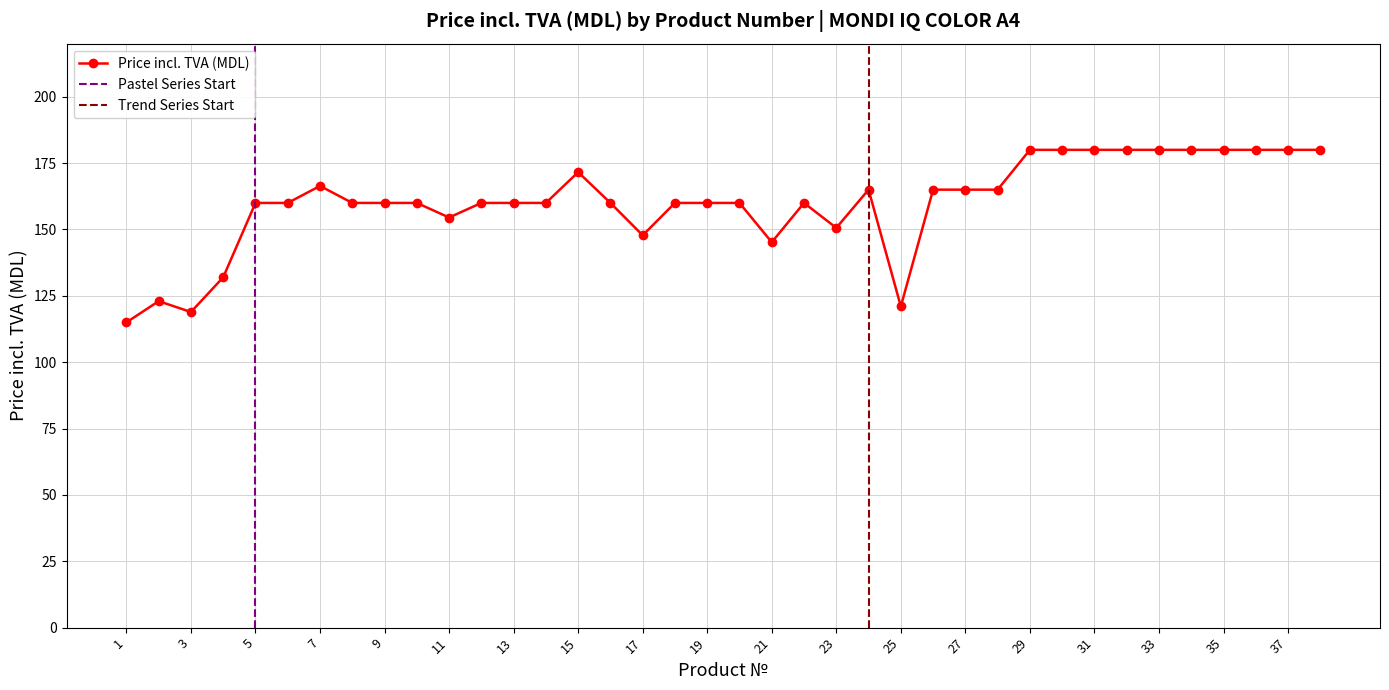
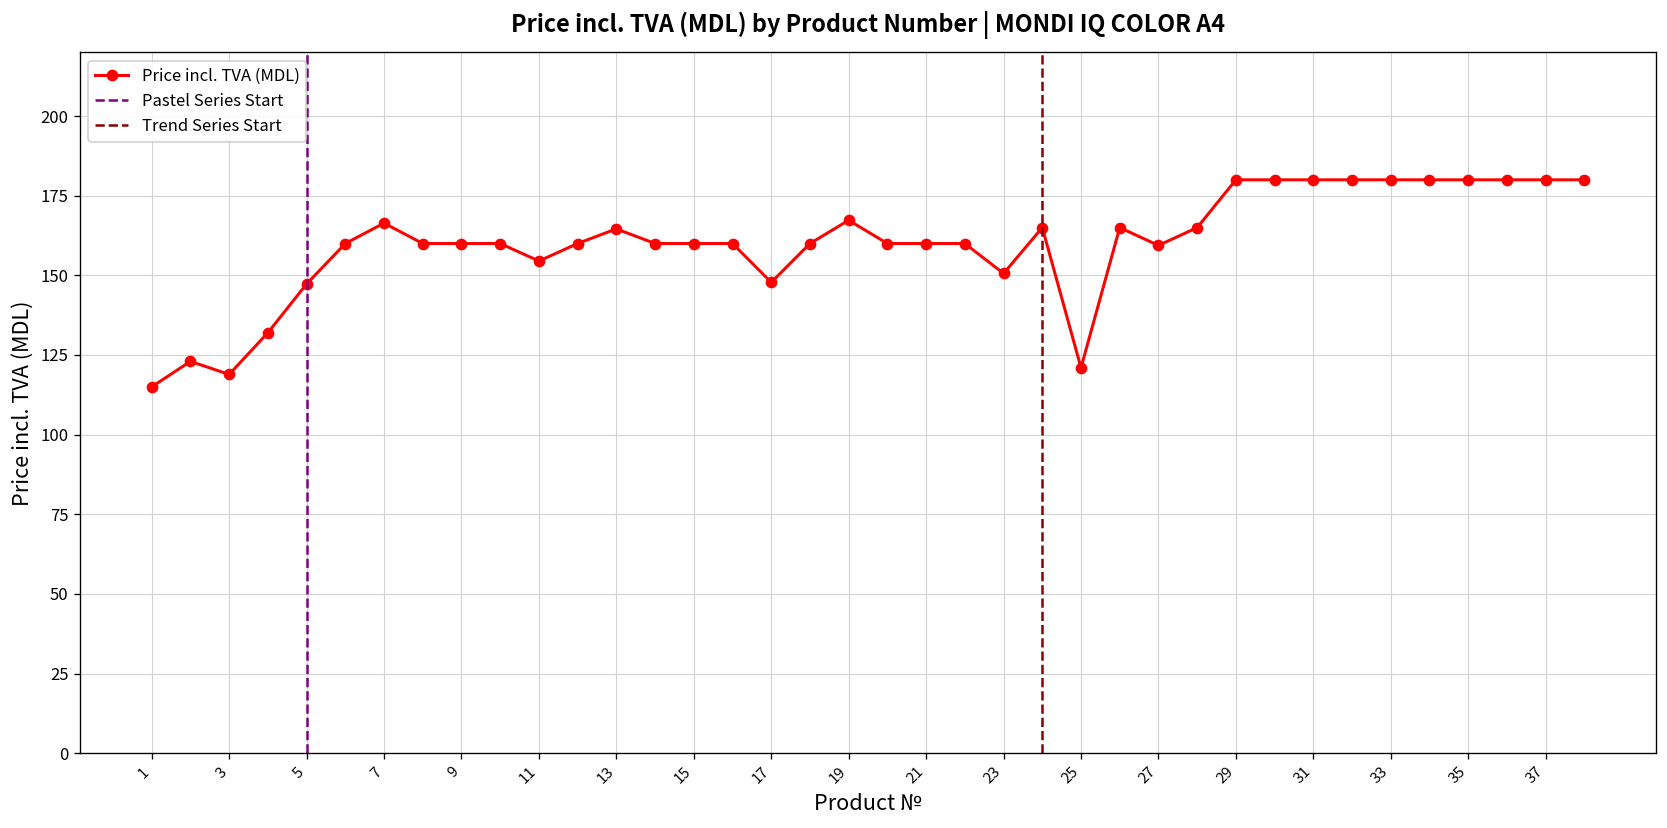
  {
    "1": 115,
    "3": 119,
-   "5": 160,
+   "5": 147,
    "7": 166,
    "9": 160,
    "11": 155,
-   "13": 160,
-   "15": 172,
+   "13": 165,
+   "15": 160,
    "17": 148,
-   "19": 160,
-   "21": 145,
+   "19": 167,
+   "21": 160,
    "23": 151,
    "25": 121,
-   "27": 165,
+   "27": 159,
    "29": 180,
    "31": 180,
    "33": 180,
    "35": 180,
    "37": 180
  }
